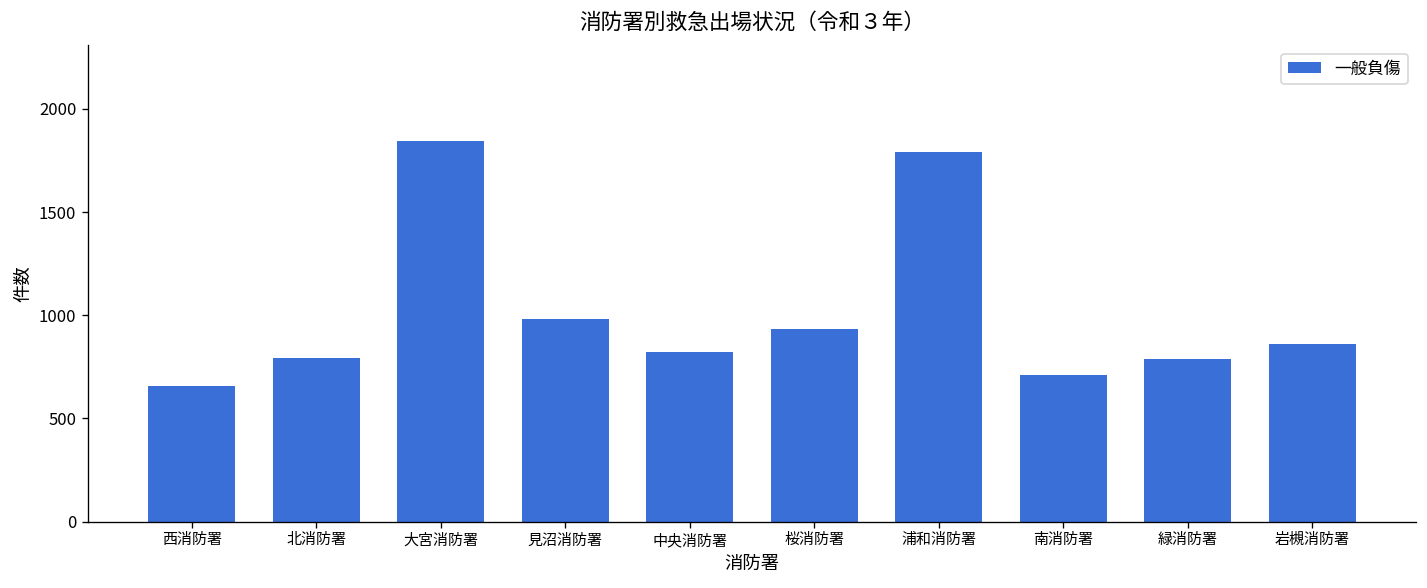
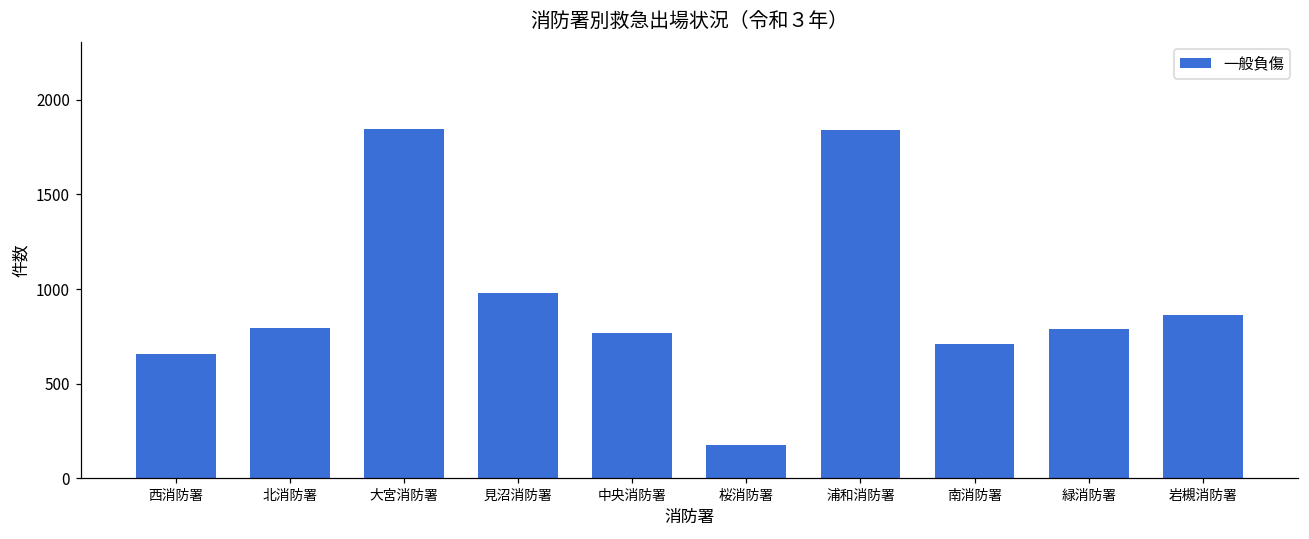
  {
    "西消防署": 660,
    "北消防署": 790,
    "大宮消防署": 1850,
    "見沼消防署": 980,
-   "中央消防署": 820,
-   "桜消防署": 940,
-   "浦和消防署": 1790,
+   "中央消防署": 770,
+   "桜消防署": 170,
+   "浦和消防署": 1840,
    "南消防署": 710,
    "緑消防署": 790,
    "岩槻消防署": 860
  }
